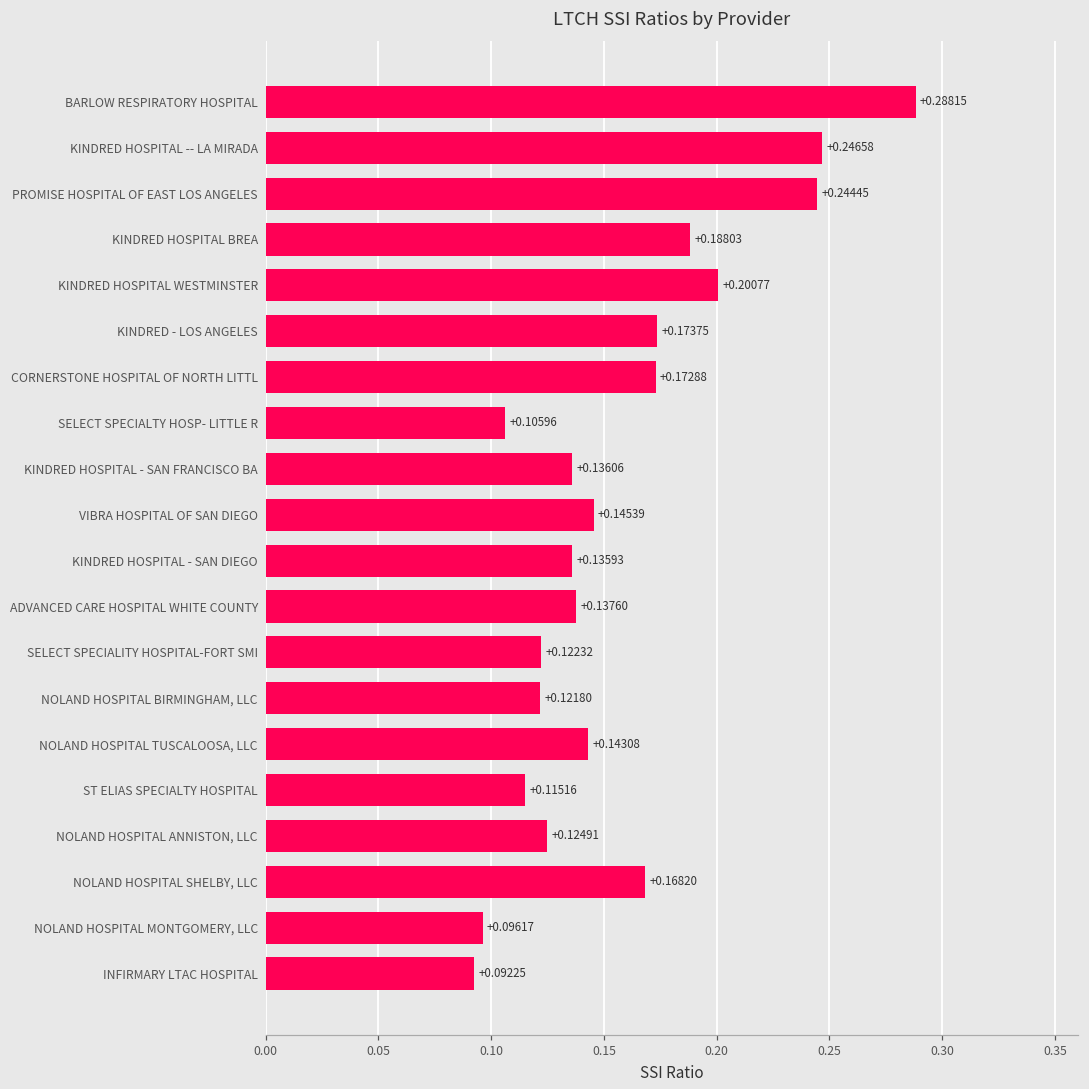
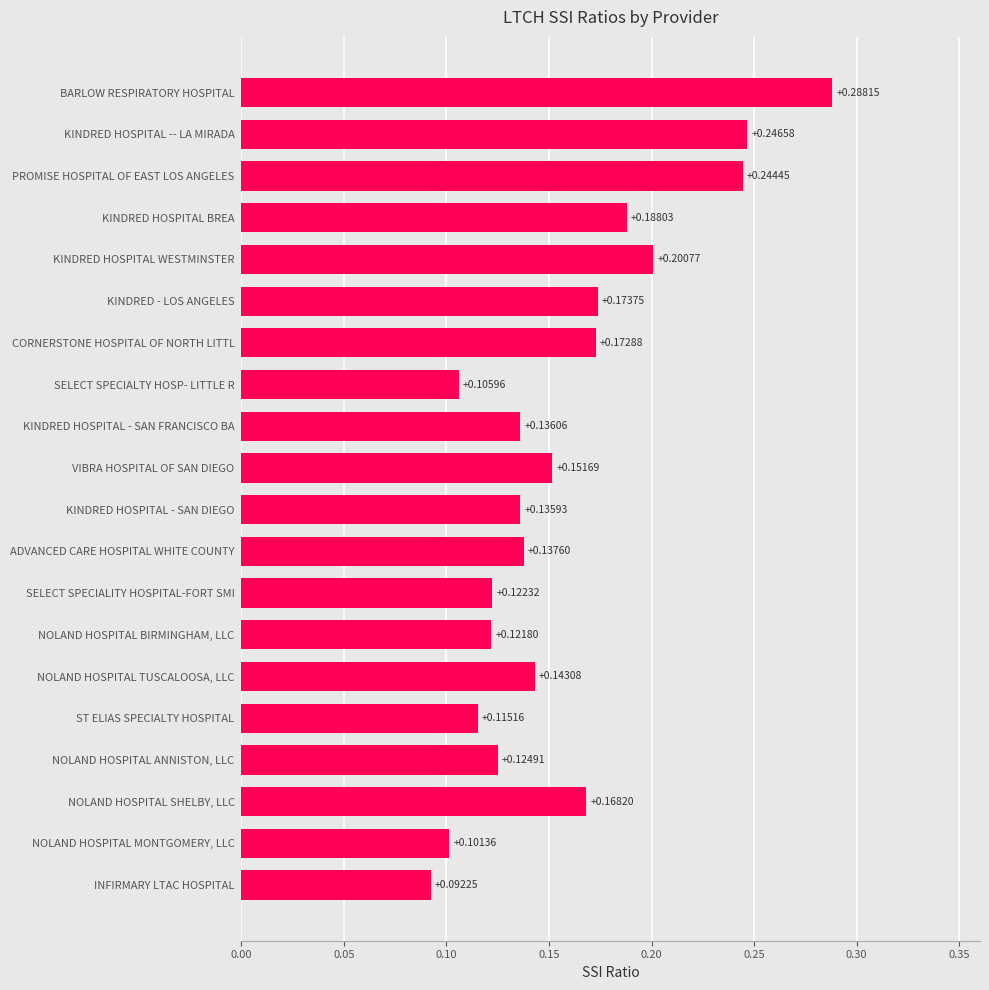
  {
    "BARLOW RESPIRATORY HOSPITAL": "+0.28815",
    "KINDRED HOSPITAL -- LA MIRADA": "+0.24658",
    "PROMISE HOSPITAL OF EAST LOS ANGELES": "+0.24445",
    "KINDRED HOSPITAL BREA": "+0.18803",
    "KINDRED HOSPITAL WESTMINSTER": "+0.20077",
    "KINDRED - LOS ANGELES": "+0.17375",
    "CORNERSTONE HOSPITAL OF NORTH LITTL": "+0.17288",
    "SELECT SPECIALTY HOSP- LITTLE R": "+0.10596",
    "KINDRED HOSPITAL - SAN FRANCISCO BA": "+0.13606",
-   "VIBRA HOSPITAL OF SAN DIEGO": "+0.14539",
+   "VIBRA HOSPITAL OF SAN DIEGO": "+0.15169",
    "KINDRED HOSPITAL - SAN DIEGO": "+0.13593",
    "ADVANCED CARE HOSPITAL WHITE COUNTY": "+0.13760",
    "SELECT SPECIALITY HOSPITAL-FORT SMI": "+0.12232",
    "NOLAND HOSPITAL BIRMINGHAM, LLC": "+0.12180",
    "NOLAND HOSPITAL TUSCALOOSA, LLC": "+0.14308",
    "ST ELIAS SPECIALTY HOSPITAL": "+0.11516",
    "NOLAND HOSPITAL ANNISTON, LLC": "+0.12491",
    "NOLAND HOSPITAL SHELBY, LLC": "+0.16820",
-   "NOLAND HOSPITAL MONTGOMERY, LLC": "+0.09617",
+   "NOLAND HOSPITAL MONTGOMERY, LLC": "+0.10136",
    "INFIRMARY LTAC HOSPITAL": "+0.09225"
  }
